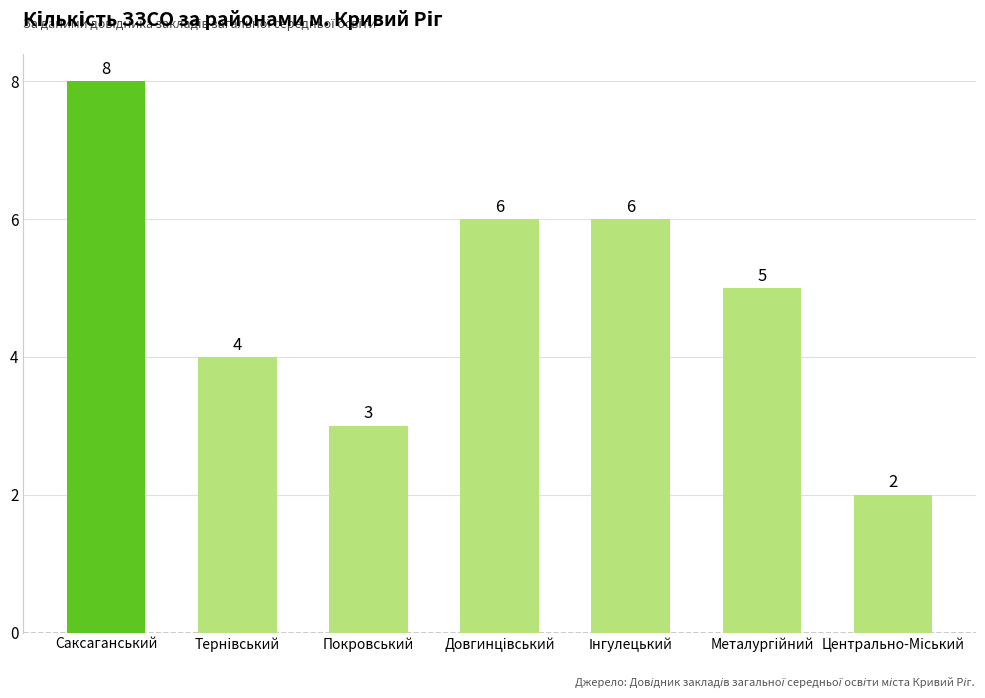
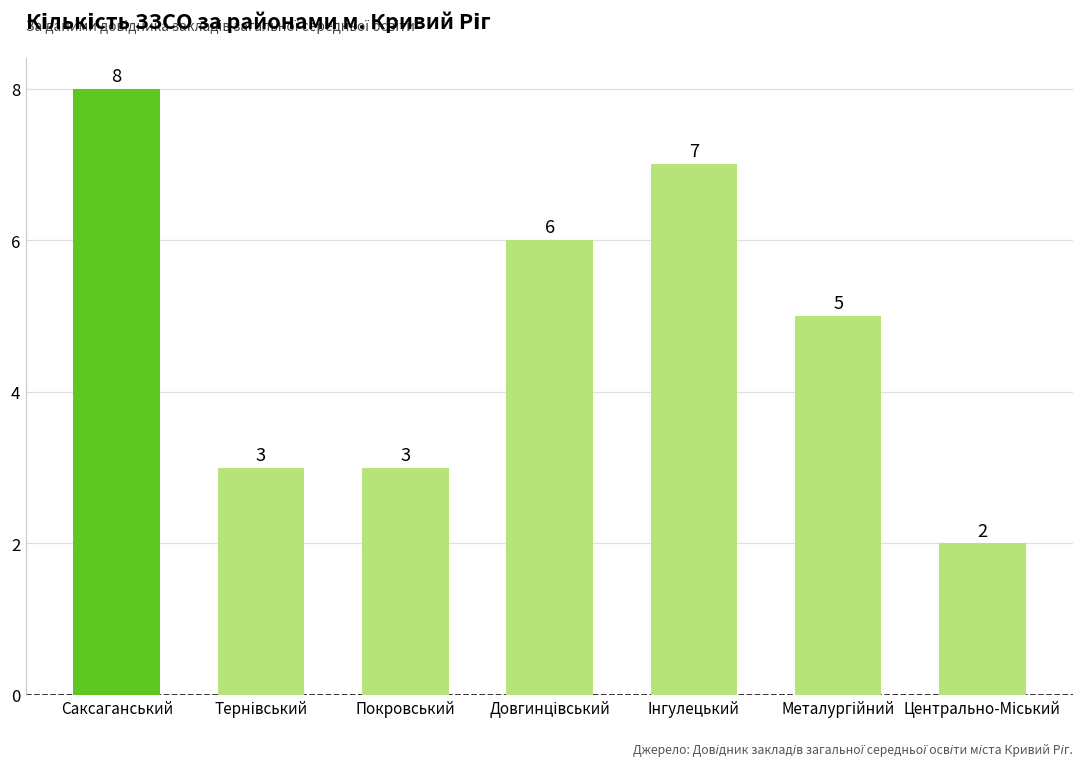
  {
    "Саксаганський": 8,
-   "Тернівський": 4,
+   "Тернівський": 3,
    "Покровський": 3,
    "Довгинцівський": 6,
-   "Інгулецький": 6,
+   "Інгулецький": 7,
    "Металургійний": 5,
    "Центрально-Міський": 2
  }
